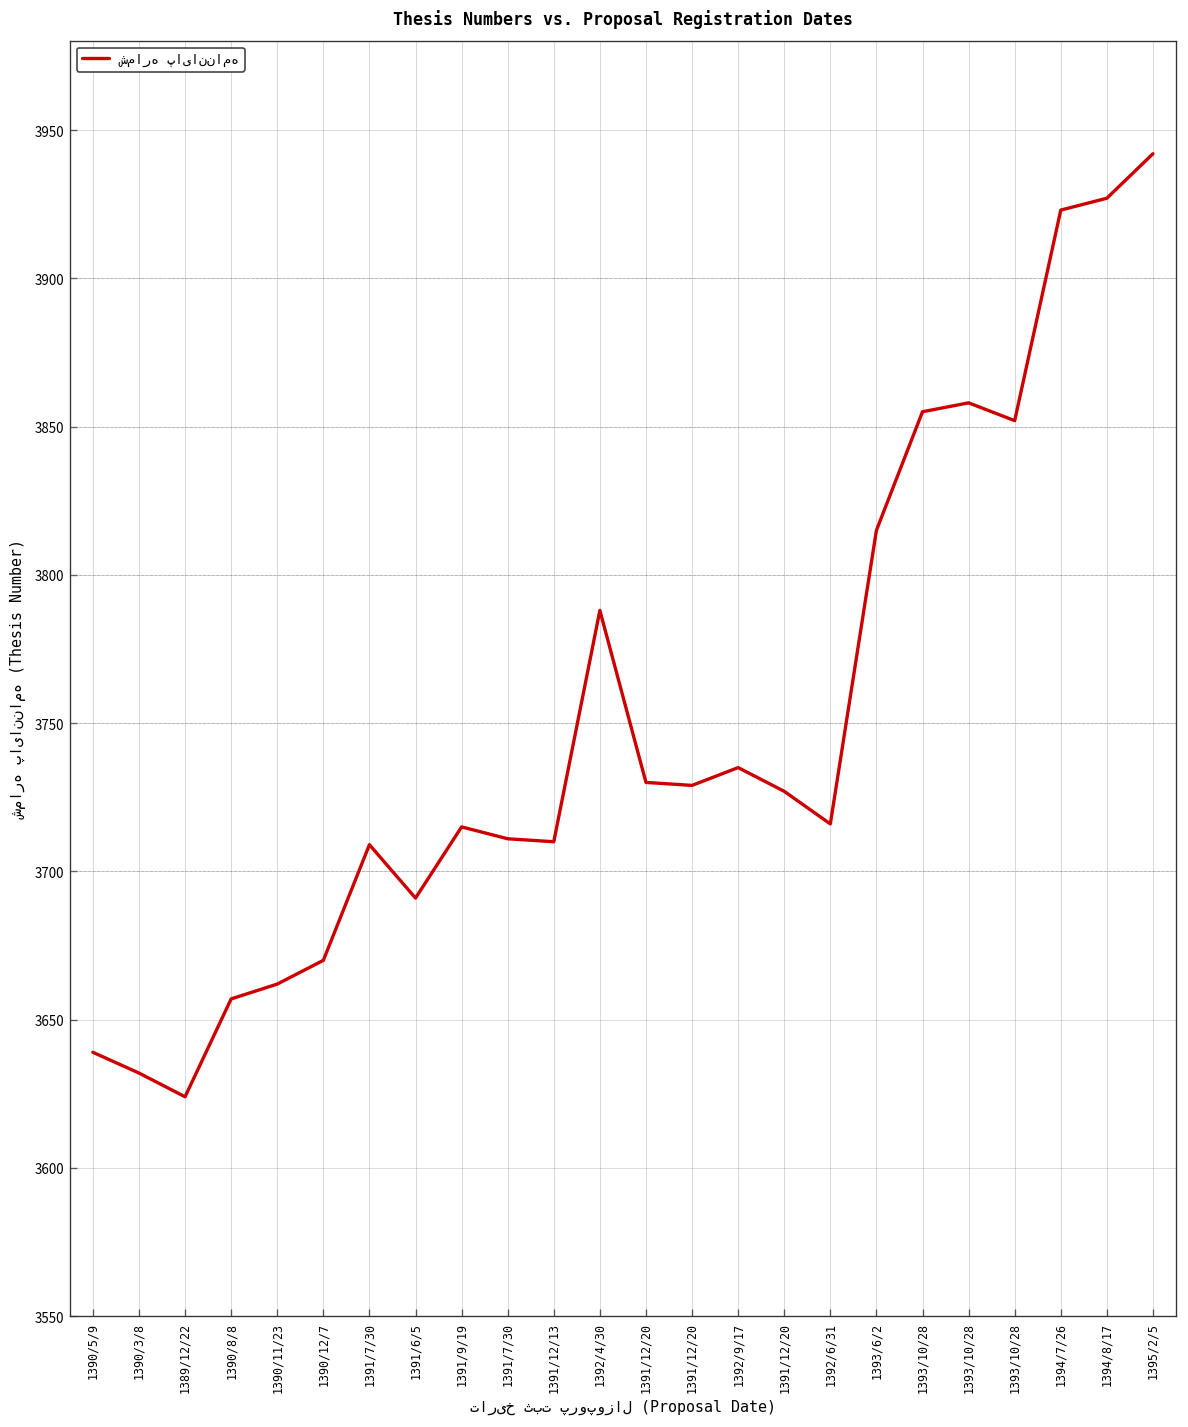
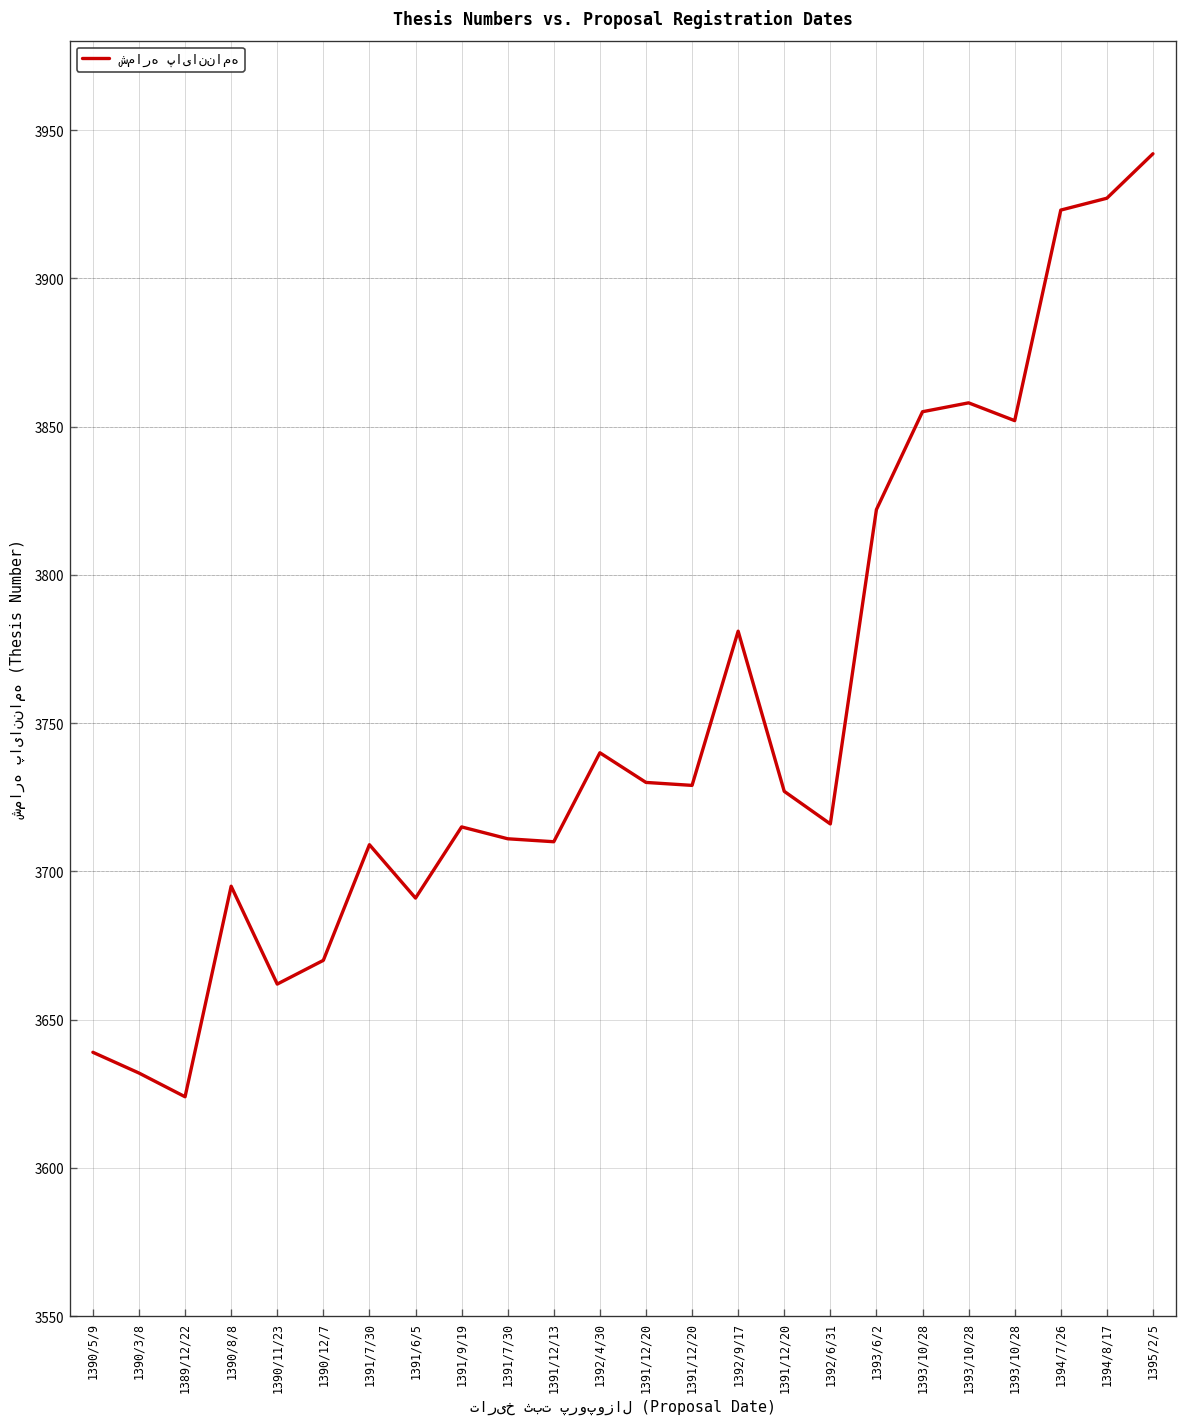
  {
    "1390/5/9": 3639,
    "1390/3/8": 3632,
    "1389/12/22": 3624,
-   "1390/8/8": 3657,
+   "1390/8/8": 3695,
    "1390/11/23": 3662,
    "1390/12/7": 3670,
    "1391/6/5": 3691,
    "1391/9/19": 3715,
    "1391/12/13": 3710,
-   "1392/4/30": 3788,
-   "1392/9/17": 3735,
+   "1392/4/30": 3740,
+   "1392/9/17": 3781,
    "1392/6/31": 3716,
-   "1393/6/2": 3815,
+   "1393/6/2": 3822,
    "1394/7/26": 3923,
    "1394/8/17": 3927,
    "1395/2/5": 3942
  }
